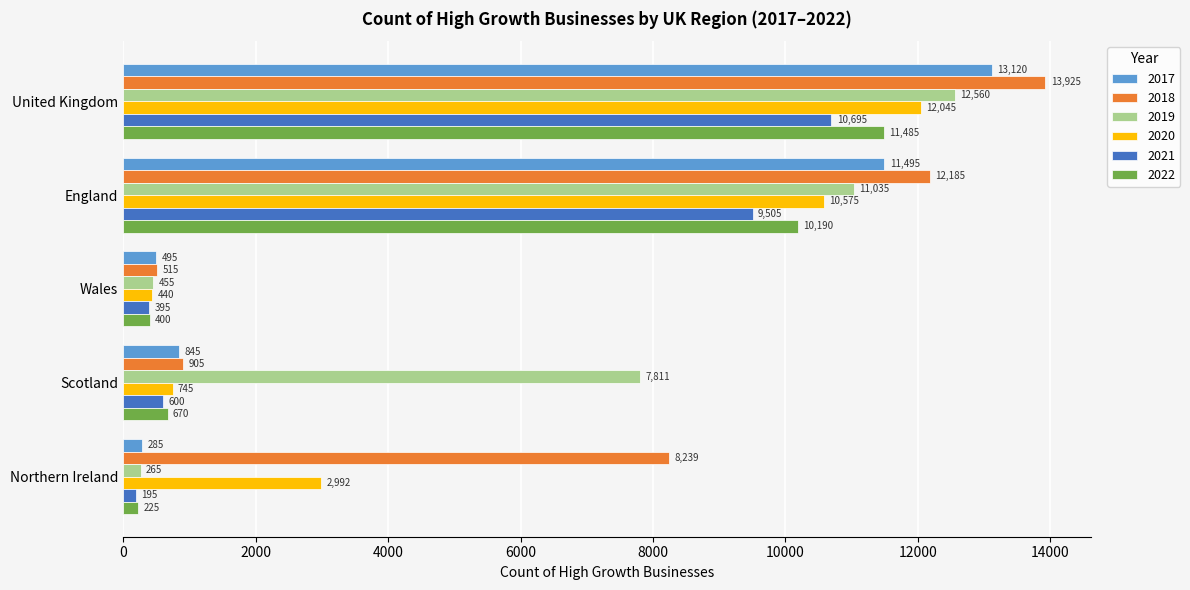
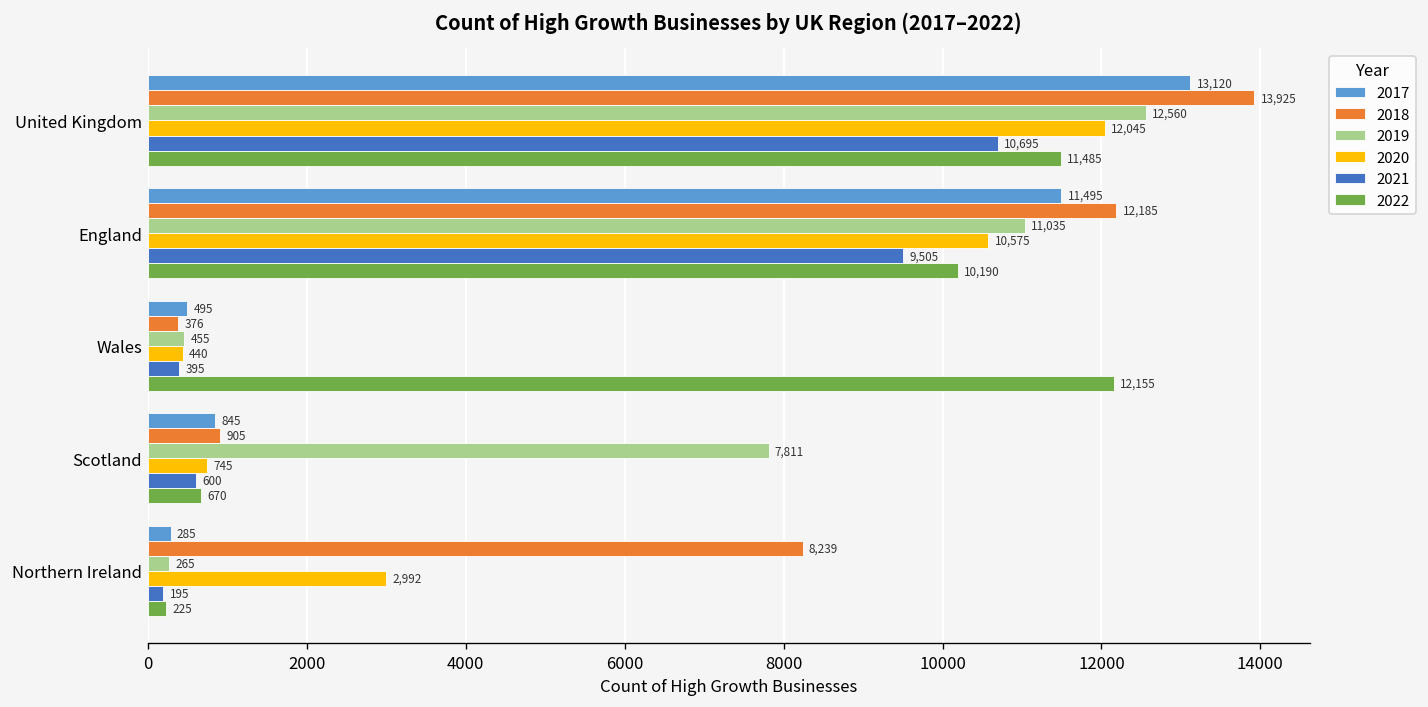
  {
    "2018": {
      "United Kingdom": "13,925",
      "England": "12,185",
-     "Wales": "515",
+     "Wales": "376",
      "Scotland": "905",
      "Northern Ireland": "8,239"
    },
    "2019": {
      "United Kingdom": "12,560",
      "England": "11,035",
      "Wales": "455",
      "Scotland": "7,811",
      "Northern Ireland": "265"
    },
    "2020": {
      "United Kingdom": "12,045",
      "England": "10,575",
      "Wales": "440",
      "Scotland": "745",
      "Northern Ireland": "2,992"
    },
    "2022": {
      "United Kingdom": "11,485",
      "England": "10,190",
-     "Wales": "400",
+     "Wales": "12,155",
      "Scotland": "670",
      "Northern Ireland": "225"
    }
  }
